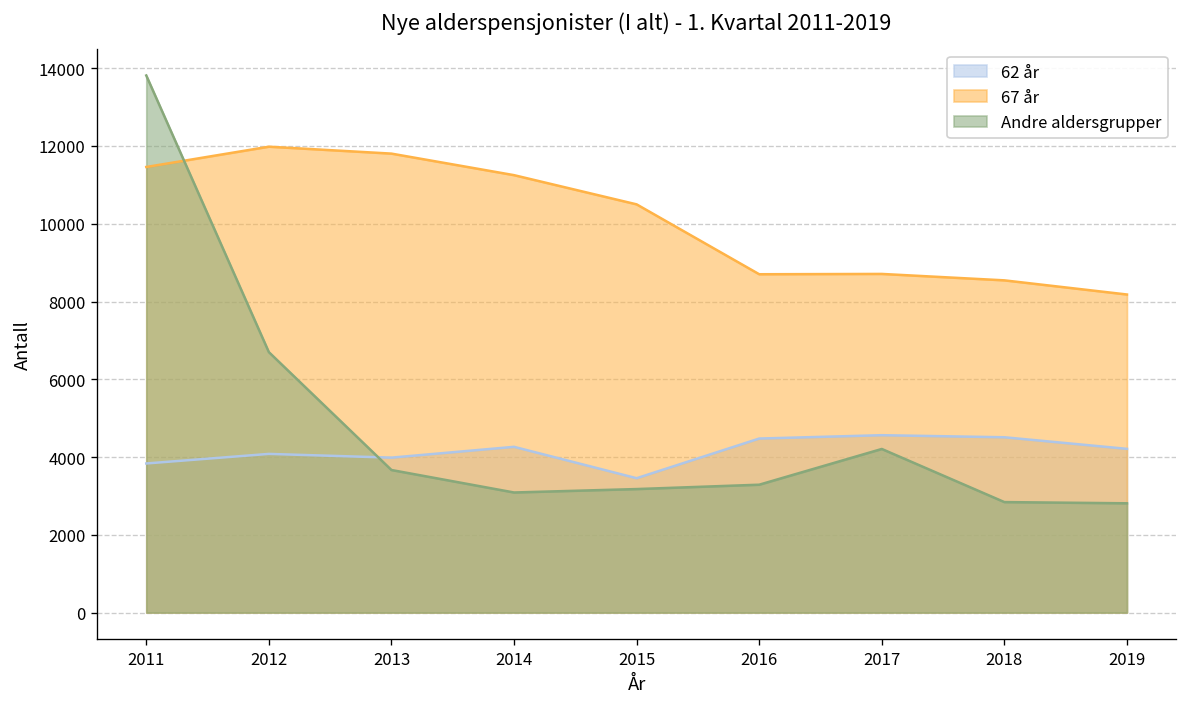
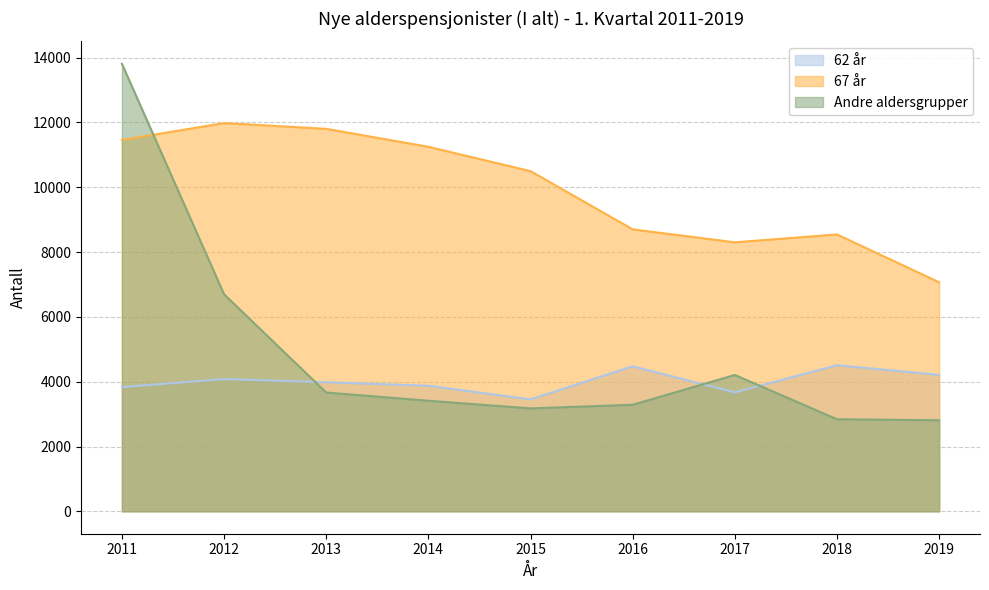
  {
    "62 år": {
      "2011": 3800,
      "2012": 4100,
      "2013": 4000,
-     "2014": 4300,
+     "2014": 3900,
      "2015": 3500,
      "2016": 4500,
-     "2017": 4600,
+     "2017": 3700,
      "2018": 4500,
      "2019": 4200
    },
    "67 år": {
      "2011": 11500,
      "2012": 12000,
      "2013": 11800,
      "2014": 11200,
      "2015": 10500,
      "2016": 8700,
-     "2017": 8700,
+     "2017": 8300,
      "2018": 8500,
-     "2019": 8200
+     "2019": 7100
    },
    "Andre aldersgrupper": {
      "2011": 13800,
      "2012": 6700,
      "2013": 3700,
-     "2014": 3100,
+     "2014": 3400,
      "2015": 3200,
      "2016": 3300,
      "2017": 4200,
      "2018": 2800,
      "2019": 2800
    }
  }
